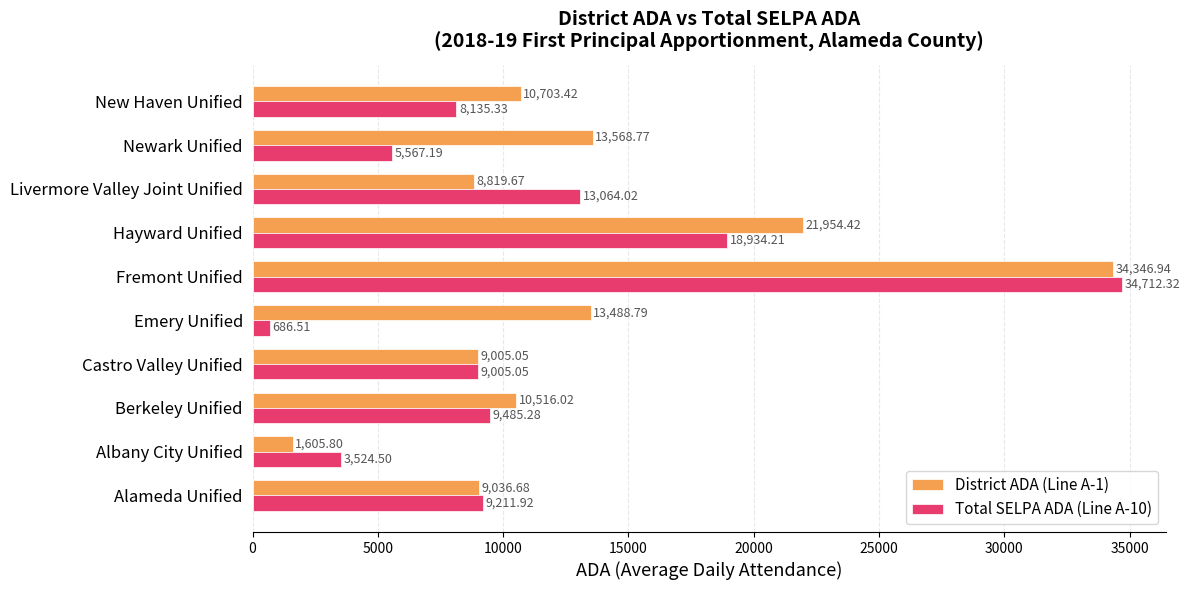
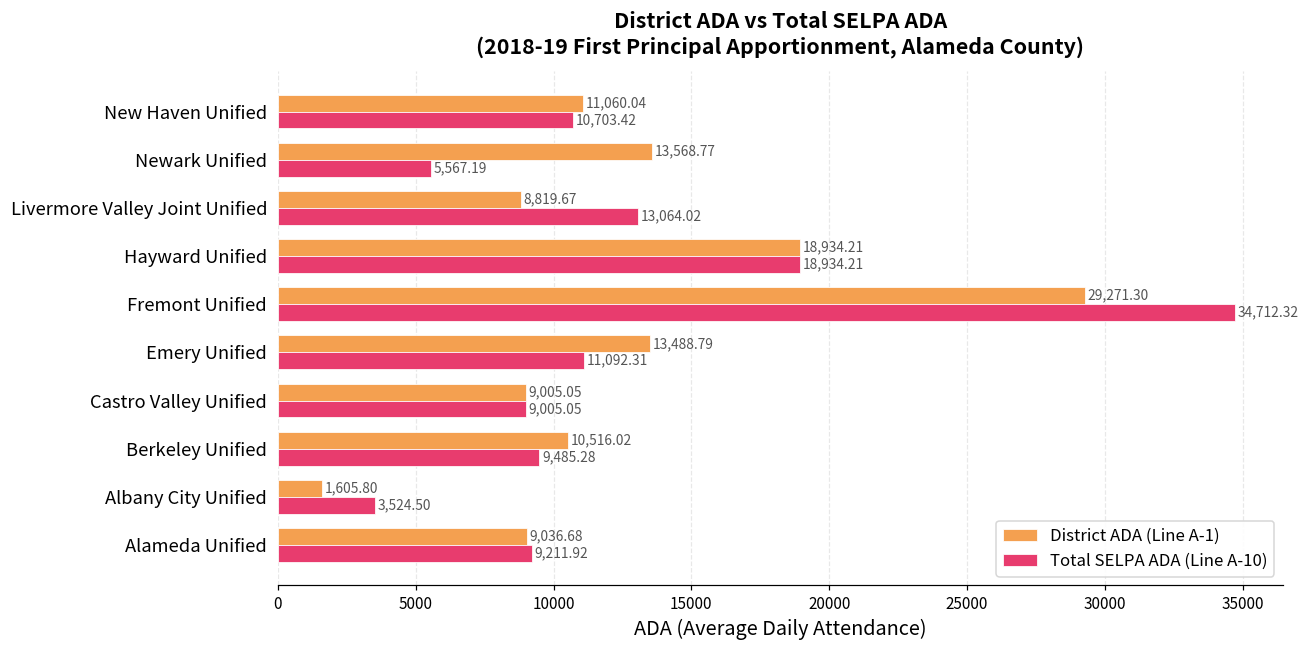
  {
    "District ADA (Line A-1)": {
-     "New Haven Unified": "10,703.42",
+     "New Haven Unified": "11,060.04",
      "Newark Unified": "13,568.77",
      "Livermore Valley Joint Unified": "8,819.67",
-     "Hayward Unified": "21,954.42",
-     "Fremont Unified": "34,346.94",
+     "Hayward Unified": "18,934.21",
+     "Fremont Unified": "29,271.30",
      "Emery Unified": "13,488.79",
      "Castro Valley Unified": "9,005.05",
      "Berkeley Unified": "10,516.02",
      "Albany City Unified": "1,605.80",
      "Alameda Unified": "9,036.68"
    },
    "Total SELPA ADA (Line A-10)": {
-     "New Haven Unified": "8,135.33",
+     "New Haven Unified": "10,703.42",
      "Newark Unified": "5,567.19",
      "Livermore Valley Joint Unified": "13,064.02",
      "Hayward Unified": "18,934.21",
      "Fremont Unified": "34,712.32",
-     "Emery Unified": "686.51",
+     "Emery Unified": "11,092.31",
      "Castro Valley Unified": "9,005.05",
      "Berkeley Unified": "9,485.28",
      "Albany City Unified": "3,524.50",
      "Alameda Unified": "9,211.92"
    }
  }
